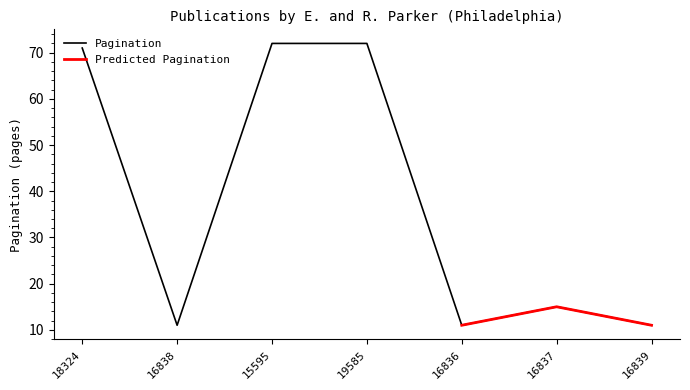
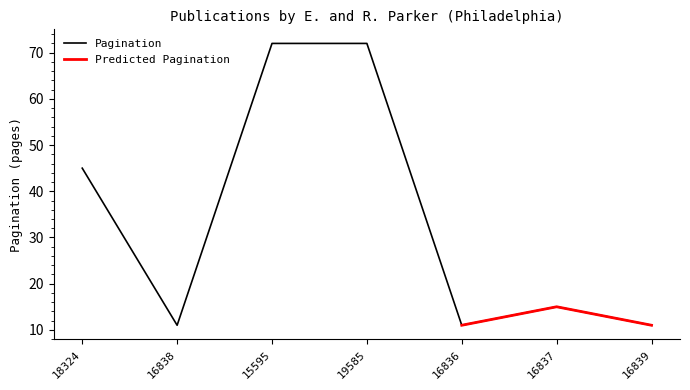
  {
    "Pagination": {
-     "18324": 71,
+     "18324": 45,
      "16838": 11,
      "15595": 72,
      "19585": 72
    }
  }
